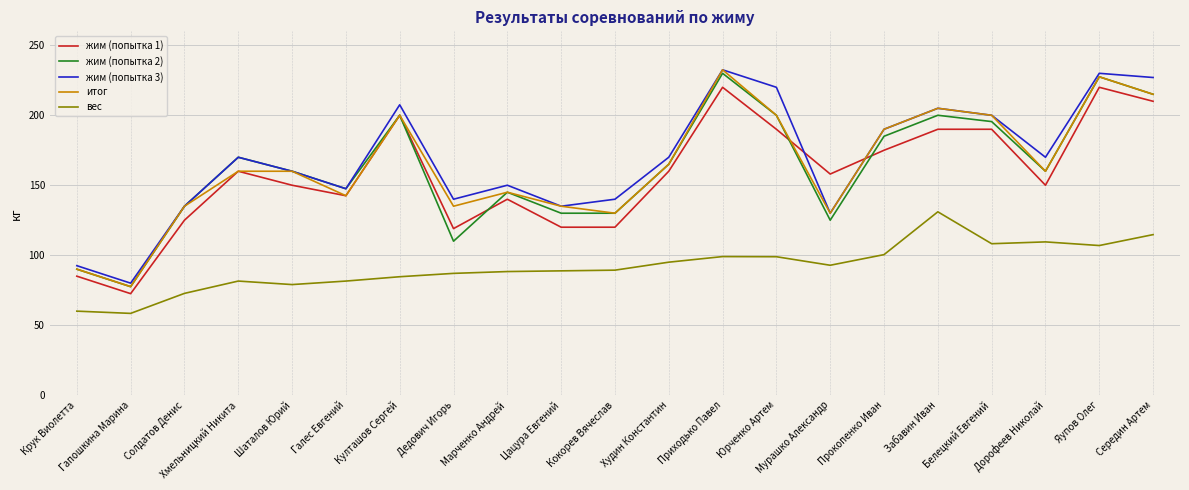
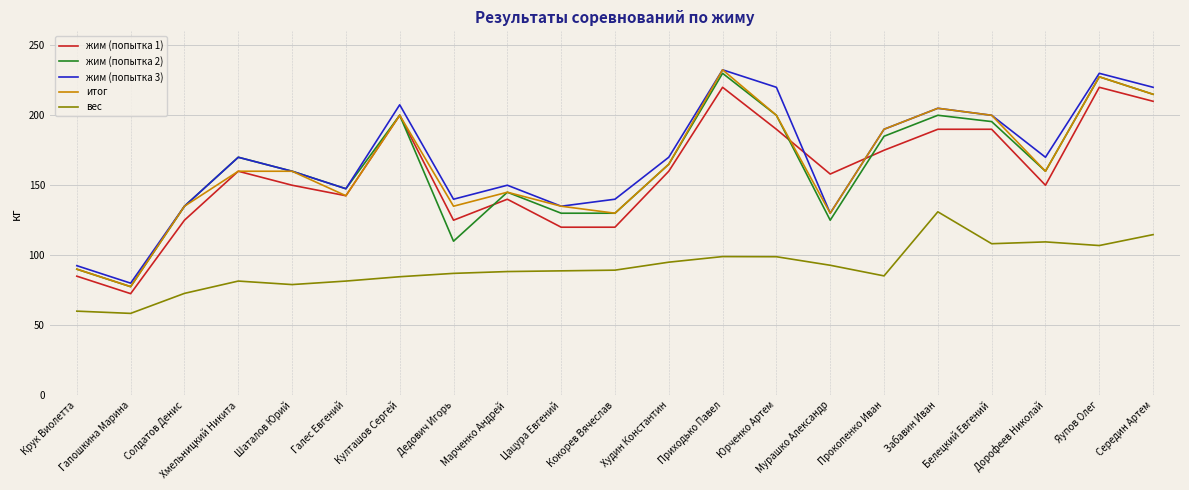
  {
    "жим (попытка 1)": {
      "Крук Виолетта": 85,
      "Гапошкина Марина": 73,
      "Солдатов Денис": 125,
      "Шаталов Юрий": 150,
-     "Дедович Игорь": 119,
+     "Дедович Игорь": 125,
      "Марченко Андрей": 140,
      "Цацура Евгений": 120,
      "Кокорев Вячеслав": 120,
      "Худин Константин": 160,
      "Приходько Павел": 220,
      "Юрченко Артем": 190,
      "Мурашко Александр": 158,
      "Прокопенко Иван": 175,
      "Забавин Иван": 190,
      "Белецкий Евгений": 190,
      "Дорофеев Николай": 150,
      "Яупов Олег": 220,
      "Середин Артем": 210
    },
    "жим (попытка 2)": {
      "Дедович Игорь": 110,
      "Цацура Евгений": 130,
      "Приходько Павел": 230,
      "Мурашко Александр": 125,
      "Прокопенко Иван": 185,
      "Забавин Иван": 200,
      "Белецкий Евгений": 196
    },
    "жим (попытка 3)": {
      "Крук Виолетта": 93,
      "Гапошкина Марина": 80,
      "Култашов Сергей": 208,
      "Дедович Игорь": 140,
      "Марченко Андрей": 150,
      "Кокорев Вячеслав": 140,
      "Худин Константин": 170,
      "Юрченко Артем": 220,
      "Дорофеев Николай": 170,
      "Яупов Олег": 230,
-     "Середин Артем": 227
+     "Середин Артем": 220
    },
    "итог": {
      "Дедович Игорь": 135
    },
    "вес": {
      "Крук Виолетта": 60,
      "Гапошкина Марина": 58,
      "Солдатов Денис": 73,
      "Хмельницкий Никита": 82,
      "Шаталов Юрий": 79,
      "Галес Евгений": 82,
      "Култашов Сергей": 85,
      "Дедович Игорь": 87,
      "Марченко Андрей": 88,
      "Цацура Евгений": 89,
      "Кокорев Вячеслав": 89,
      "Худин Константин": 95,
      "Приходько Павел": 99,
      "Юрченко Артем": 99,
      "Мурашко Александр": 93,
-     "Прокопенко Иван": 100,
+     "Прокопенко Иван": 85,
      "Забавин Иван": 131,
      "Белецкий Евгений": 108,
      "Дорофеев Николай": 110,
      "Яупов Олег": 107,
      "Середин Артем": 115
    }
  }
